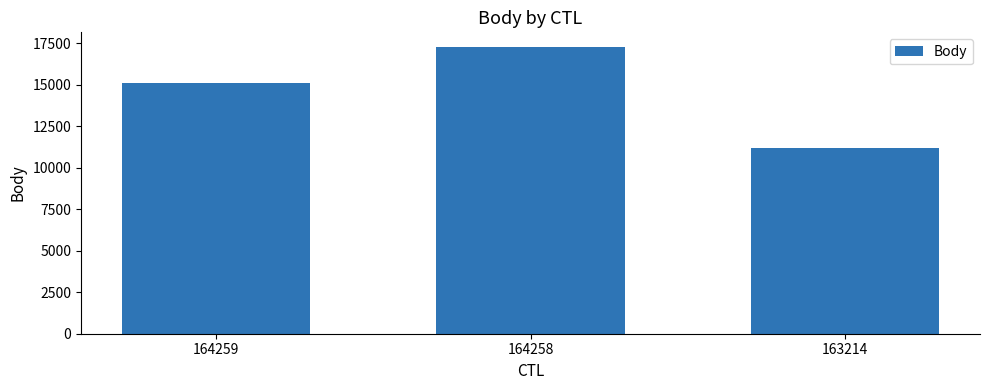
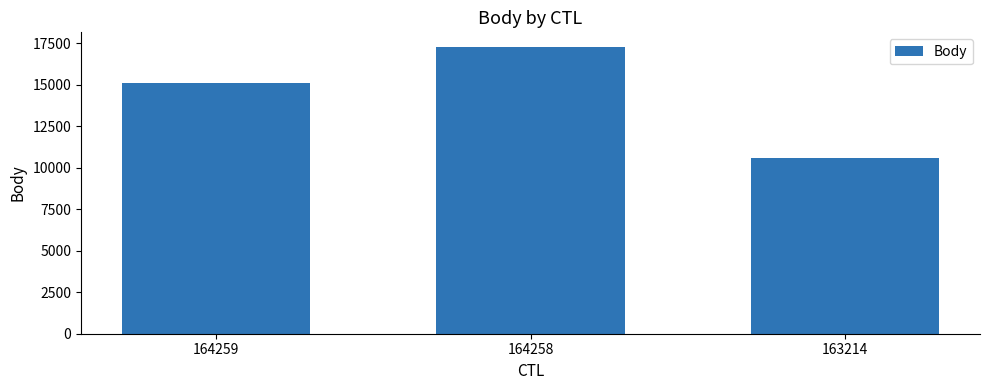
  {
    "164259": 15100,
    "164258": 17300,
-   "163214": 11200
+   "163214": 10600
  }
